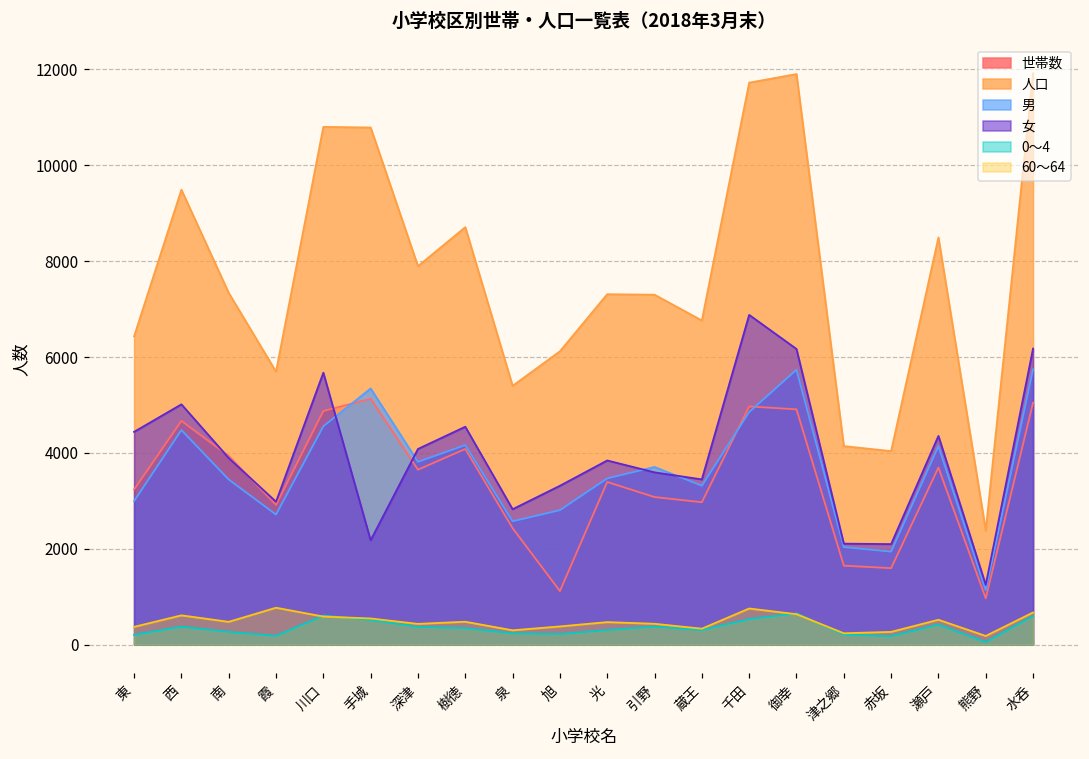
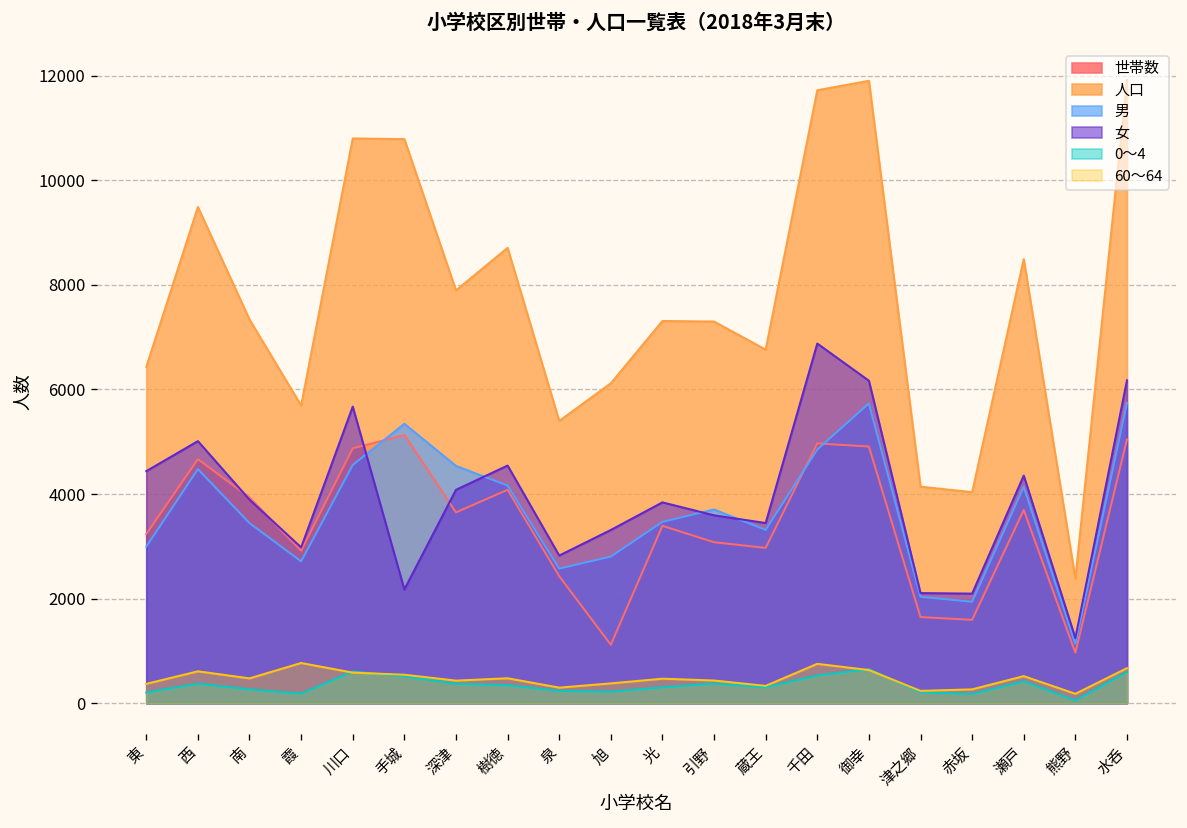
  {
    "世帯数": {
      "東": 3200,
      "西": 4700,
      "霞": 2900,
      "川口": 4900,
      "手城": 5100,
      "深津": 3700,
      "樹徳": 4100,
      "泉": 2400,
      "旭": 1100,
      "光": 3400,
      "引野": 3100,
      "蔵王": 3000,
      "千田": 5000,
      "御幸": 4900,
      "津之郷": 1600,
      "赤坂": 1600,
      "瀬戸": 3700,
      "熊野": 1000,
      "水呑": 5000
    },
    "人口": {
      "東": 6400,
      "西": 9500,
      "南": 7300,
      "霞": 5700,
      "川口": 10800,
      "手城": 10800,
      "深津": 7900,
      "樹徳": 8700,
      "泉": 5400,
      "旭": 6100,
      "光": 7300,
      "引野": 7300,
      "蔵王": 6800,
      "千田": 11700,
      "御幸": 11900,
      "津之郷": 4100,
      "赤坂": 4000,
      "瀬戸": 8500,
      "熊野": 2400
    },
    "男": {
      "東": 3000,
      "西": 4500,
      "南": 3400,
      "霞": 2700,
      "川口": 4600,
      "手城": 5300,
-     "深津": 3800,
+     "深津": 4500,
      "樹徳": 4200,
      "泉": 2600,
      "旭": 2800,
      "光": 3500,
      "引野": 3700,
      "蔵王": 3300,
      "千田": 4900,
      "御幸": 5700,
      "津之郷": 2000,
      "赤坂": 1900,
      "瀬戸": 4100,
      "熊野": 1100,
      "水呑": 5700
    },
    "女": {
      "東": 4400,
      "西": 5000,
      "霞": 3000,
      "川口": 5700,
      "手城": 2200,
      "深津": 4100,
      "樹徳": 4500,
      "泉": 2800,
      "旭": 3300,
      "光": 3800,
      "引野": 3600,
      "蔵王": 3400,
      "千田": 6900,
      "御幸": 6200,
      "津之郷": 2100,
      "赤坂": 2100,
      "瀬戸": 4400,
      "熊野": 1200,
      "水呑": 6200
    },
    "0～4": {
      "東": 200,
      "西": 400,
      "南": 300,
      "霞": 200,
      "深津": 400,
      "樹徳": 300,
      "泉": 200,
      "旭": 200,
      "光": 300,
      "千田": 500,
      "赤坂": 200,
      "瀬戸": 400,
      "熊野": 100,
      "水呑": 600
    },
    "60～64": {
      "東": 400,
      "西": 600,
      "南": 500,
      "霞": 800,
      "深津": 400,
      "樹徳": 500,
      "泉": 300,
      "旭": 400,
      "光": 500,
      "千田": 800,
      "赤坂": 300,
      "瀬戸": 500,
      "熊野": 200,
      "水呑": 700
    }
  }
